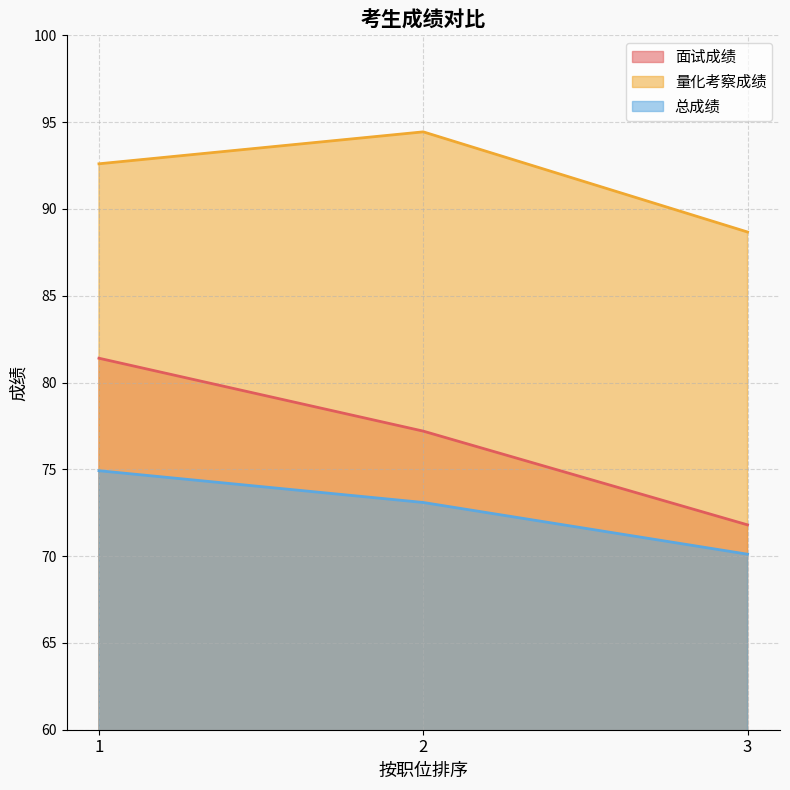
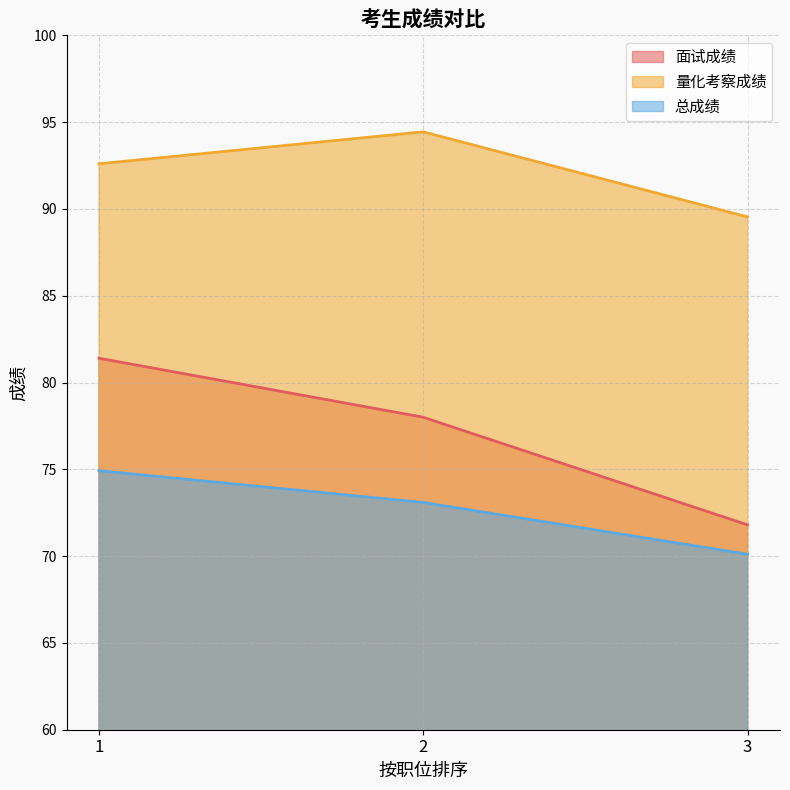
  {
    "面试成绩": {
      "1": 81.4,
-     "2": 77.2,
+     "2": 78.0,
      "3": 71.8
    },
    "量化考察成绩": {
      "1": 92.6,
      "2": 94.4,
-     "3": 88.7
+     "3": 89.5
    },
    "总成绩": {
      "1": 74.9,
      "2": 73.1,
      "3": 70.1
    }
  }
